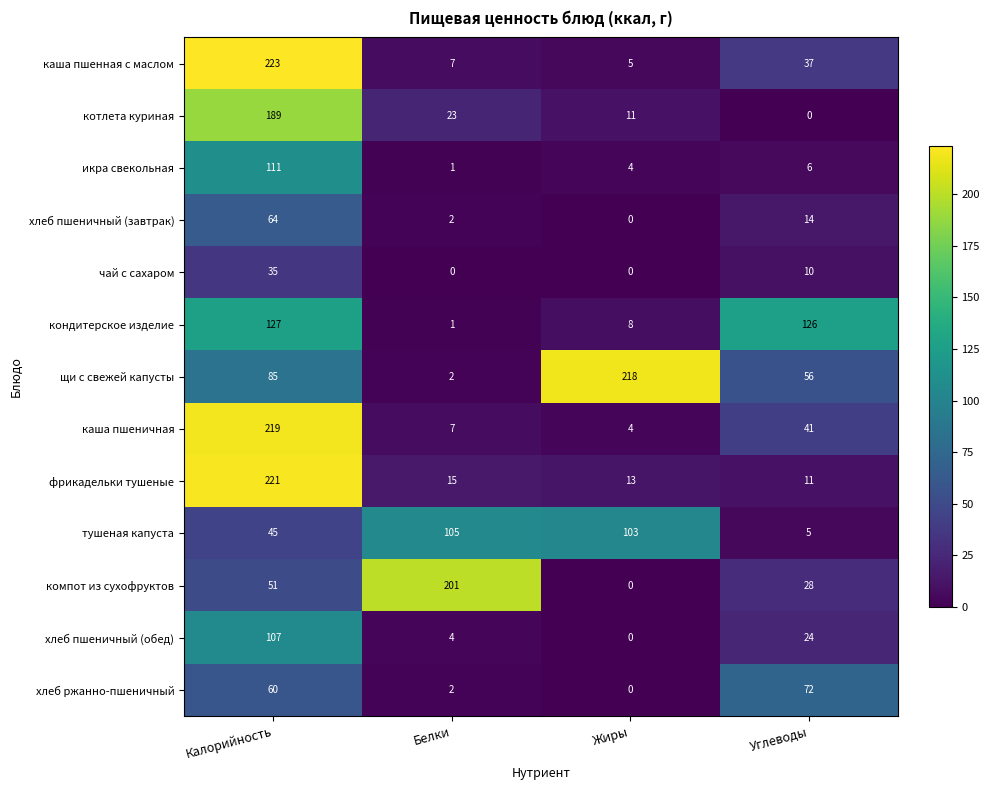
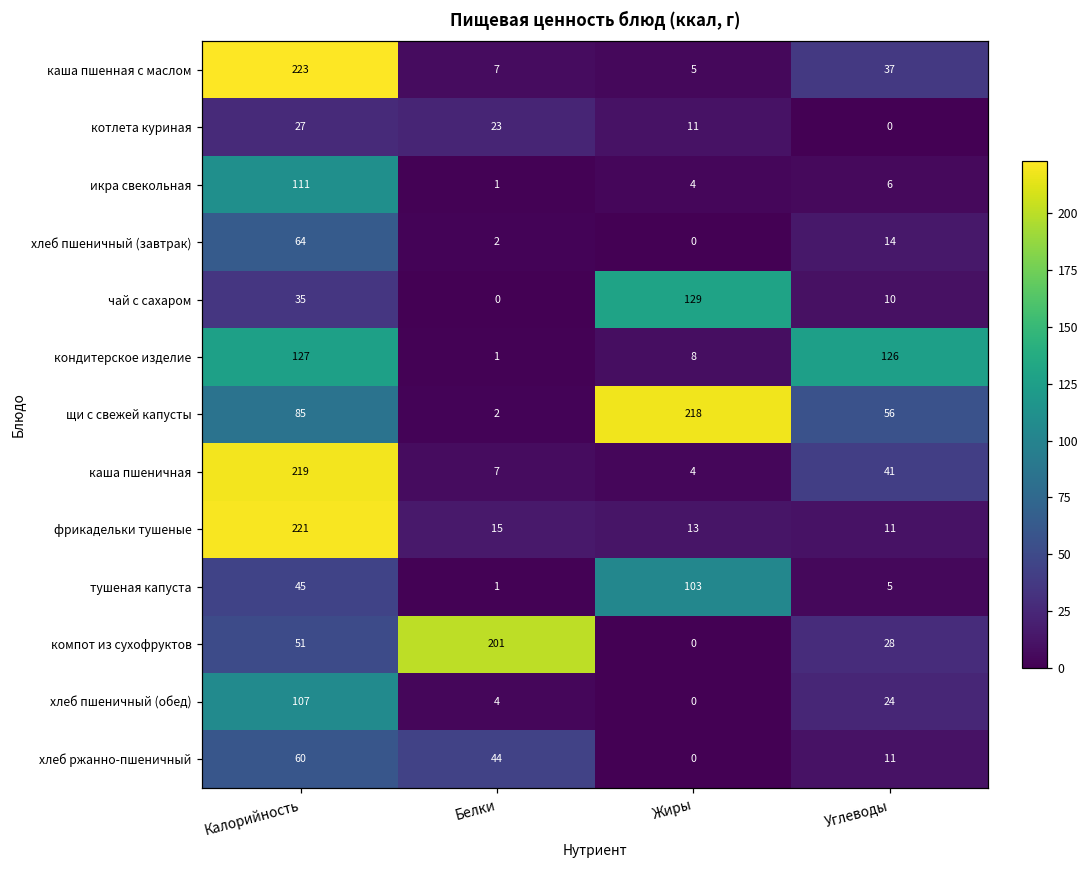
  {
    "каша пшенная с маслом": {
      "Калорийность": 223,
      "Белки": 7,
      "Жиры": 5,
      "Углеводы": 37
    },
    "котлета куриная": {
-     "Калорийность": 189,
+     "Калорийность": 27,
      "Белки": 23,
      "Жиры": 11,
      "Углеводы": 0
    },
    "икра свекольная": {
      "Калорийность": 111,
      "Белки": 1,
      "Жиры": 4,
      "Углеводы": 6
    },
    "хлеб пшеничный (завтрак)": {
      "Калорийность": 64,
      "Белки": 2,
      "Жиры": 0,
      "Углеводы": 14
    },
    "чай с сахаром": {
      "Калорийность": 35,
      "Белки": 0,
-     "Жиры": 0,
+     "Жиры": 129,
      "Углеводы": 10
    },
    "кондитерское изделие": {
      "Калорийность": 127,
      "Белки": 1,
      "Жиры": 8,
      "Углеводы": 126
    },
    "щи с свежей капусты": {
      "Калорийность": 85,
      "Белки": 2,
      "Жиры": 218,
      "Углеводы": 56
    },
    "каша пшеничная": {
      "Калорийность": 219,
      "Белки": 7,
      "Жиры": 4,
      "Углеводы": 41
    },
    "фрикадельки тушеные": {
      "Калорийность": 221,
      "Белки": 15,
      "Жиры": 13,
      "Углеводы": 11
    },
    "тушеная капуста": {
      "Калорийность": 45,
-     "Белки": 105,
+     "Белки": 1,
      "Жиры": 103,
      "Углеводы": 5
    },
    "компот из сухофруктов": {
      "Калорийность": 51,
      "Белки": 201,
      "Жиры": 0,
      "Углеводы": 28
    },
    "хлеб пшеничный (обед)": {
      "Калорийность": 107,
      "Белки": 4,
      "Жиры": 0,
      "Углеводы": 24
    },
    "хлеб ржанно-пшеничный": {
      "Калорийность": 60,
-     "Белки": 2,
+     "Белки": 44,
      "Жиры": 0,
-     "Углеводы": 72
+     "Углеводы": 11
    }
  }
